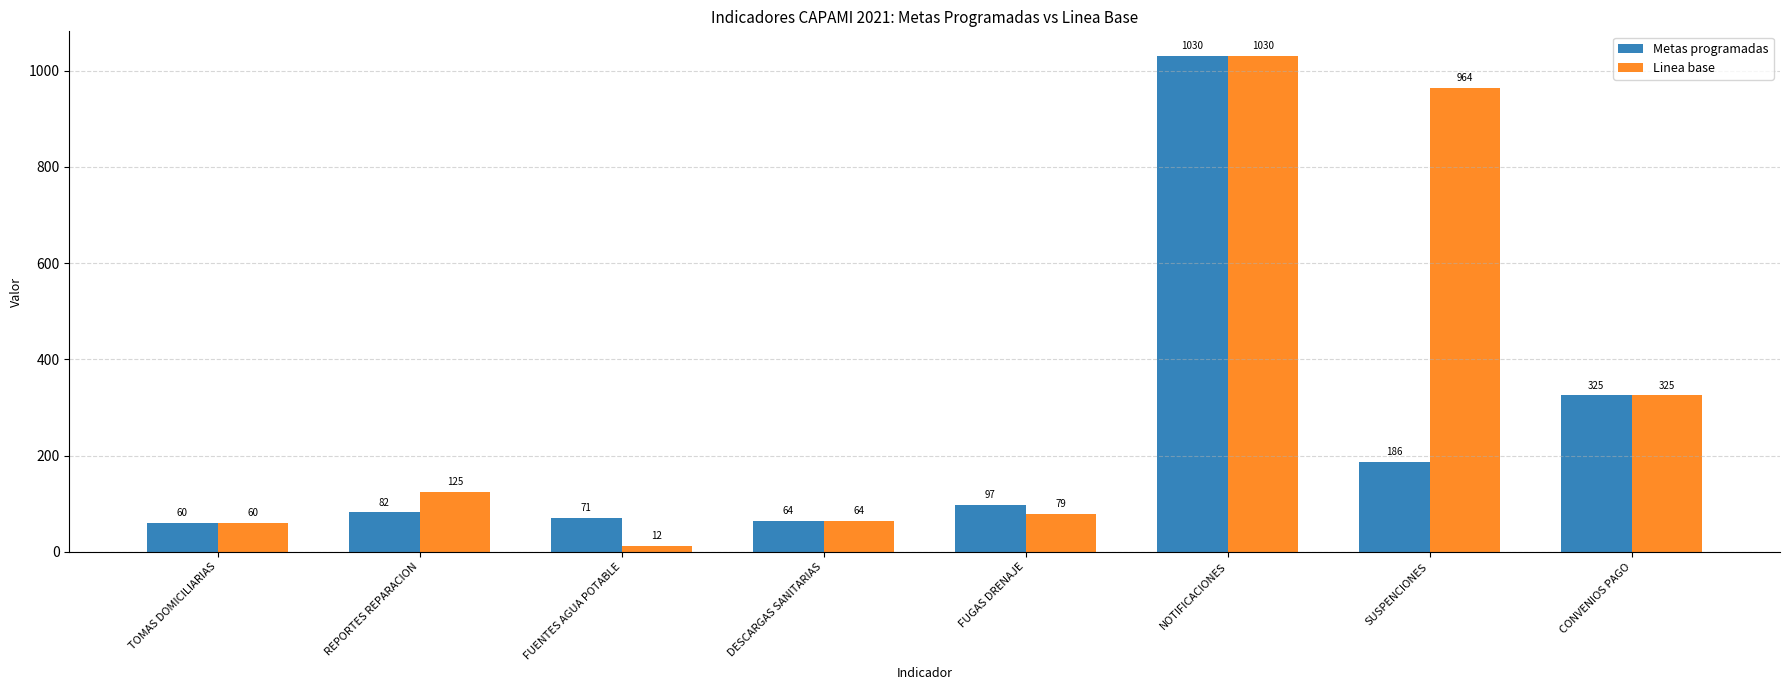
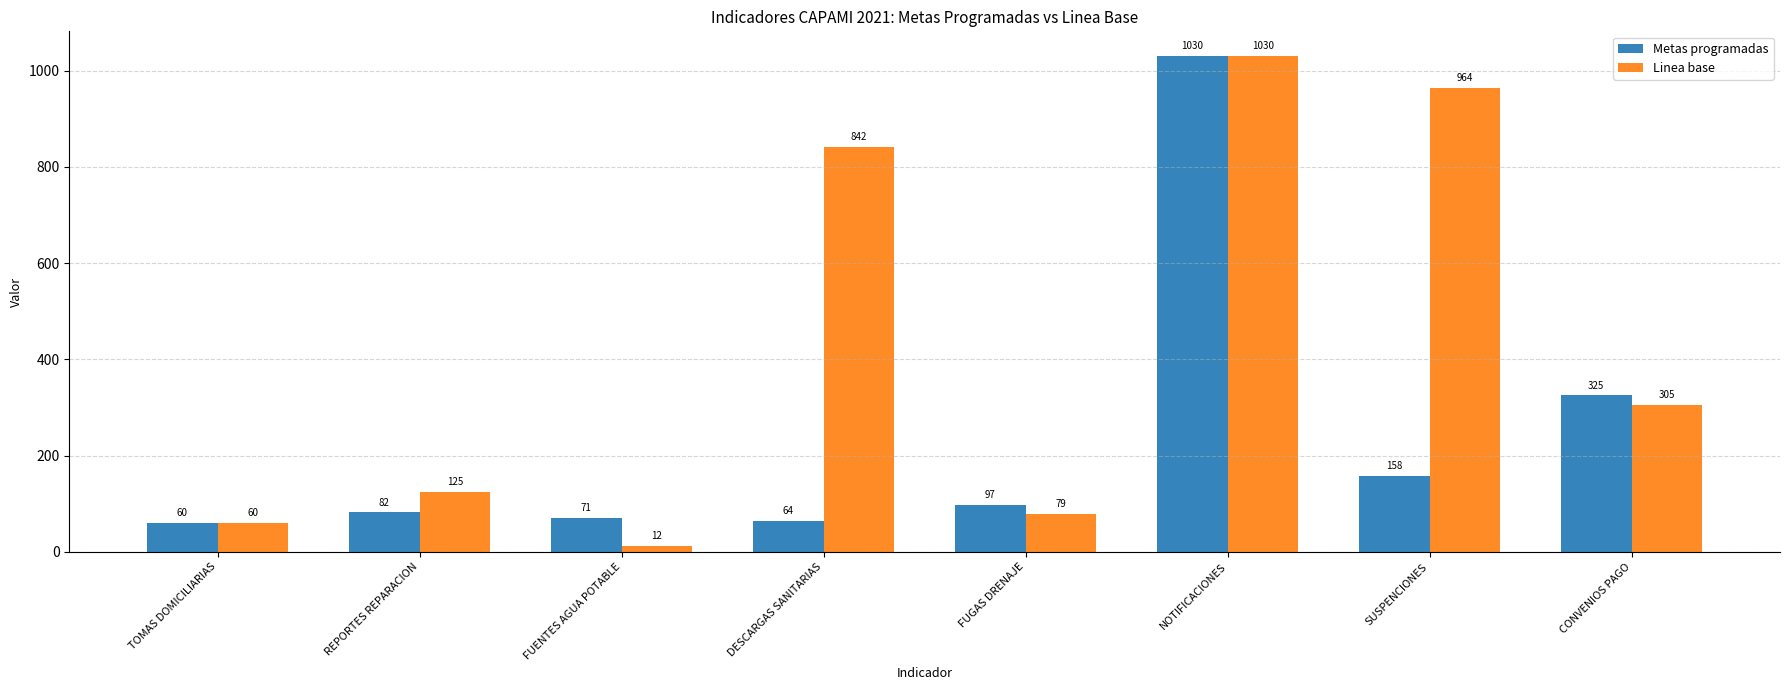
  {
    "Metas programadas": {
      "TOMAS DOMICILIARIAS": 60,
      "REPORTES REPARACION": 82,
      "FUENTES AGUA POTABLE": 71,
      "DESCARGAS SANITARIAS": 64,
      "FUGAS DRENAJE": 97,
      "NOTIFICACIONES": 1030,
-     "SUSPENCIONES": 186,
+     "SUSPENCIONES": 158,
      "CONVENIOS PAGO": 325
    },
    "Linea base": {
      "TOMAS DOMICILIARIAS": 60,
      "REPORTES REPARACION": 125,
      "FUENTES AGUA POTABLE": 12,
-     "DESCARGAS SANITARIAS": 64,
+     "DESCARGAS SANITARIAS": 842,
      "FUGAS DRENAJE": 79,
      "NOTIFICACIONES": 1030,
      "SUSPENCIONES": 964,
-     "CONVENIOS PAGO": 325
+     "CONVENIOS PAGO": 305
    }
  }
